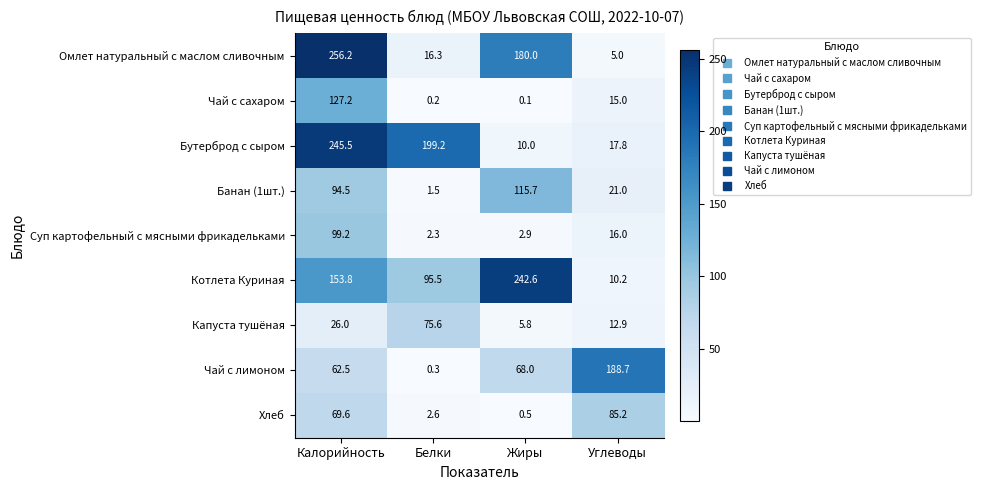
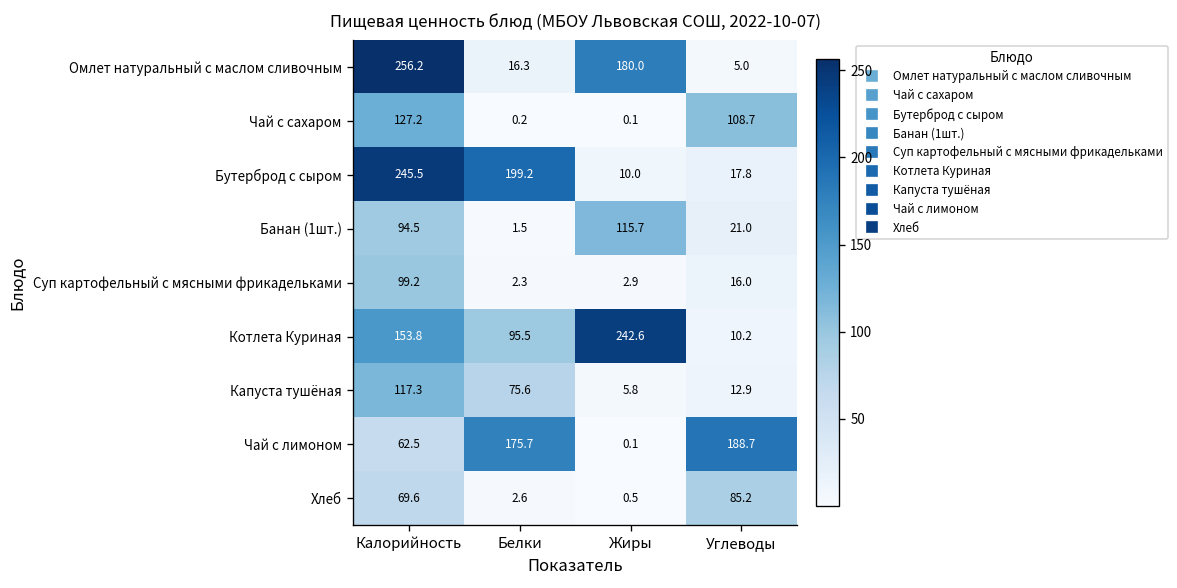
  {
    "Омлет натуральный с маслом сливочным": {
      "Калорийность": 256.2,
      "Белки": 16.3,
      "Жиры": 180.0,
      "Углеводы": 5.0
    },
    "Чай с сахаром": {
      "Калорийность": 127.2,
      "Белки": 0.2,
      "Жиры": 0.1,
-     "Углеводы": 15.0
+     "Углеводы": 108.7
    },
    "Бутерброд с сыром": {
      "Калорийность": 245.5,
      "Белки": 199.2,
      "Жиры": 10.0,
      "Углеводы": 17.8
    },
    "Банан (1шт.)": {
      "Калорийность": 94.5,
      "Белки": 1.5,
      "Жиры": 115.7,
      "Углеводы": 21.0
    },
    "Суп картофельный с мясными фрикадельками": {
      "Калорийность": 99.2,
      "Белки": 2.3,
      "Жиры": 2.9,
      "Углеводы": 16.0
    },
    "Котлета Куриная": {
      "Калорийность": 153.8,
      "Белки": 95.5,
      "Жиры": 242.6,
      "Углеводы": 10.2
    },
    "Капуста тушёная": {
-     "Калорийность": 26.0,
+     "Калорийность": 117.3,
      "Белки": 75.6,
      "Жиры": 5.8,
      "Углеводы": 12.9
    },
    "Чай с лимоном": {
      "Калорийность": 62.5,
-     "Белки": 0.3,
-     "Жиры": 68.0,
+     "Белки": 175.7,
+     "Жиры": 0.1,
      "Углеводы": 188.7
    },
    "Хлеб": {
      "Калорийность": 69.6,
      "Белки": 2.6,
      "Жиры": 0.5,
      "Углеводы": 85.2
    }
  }
